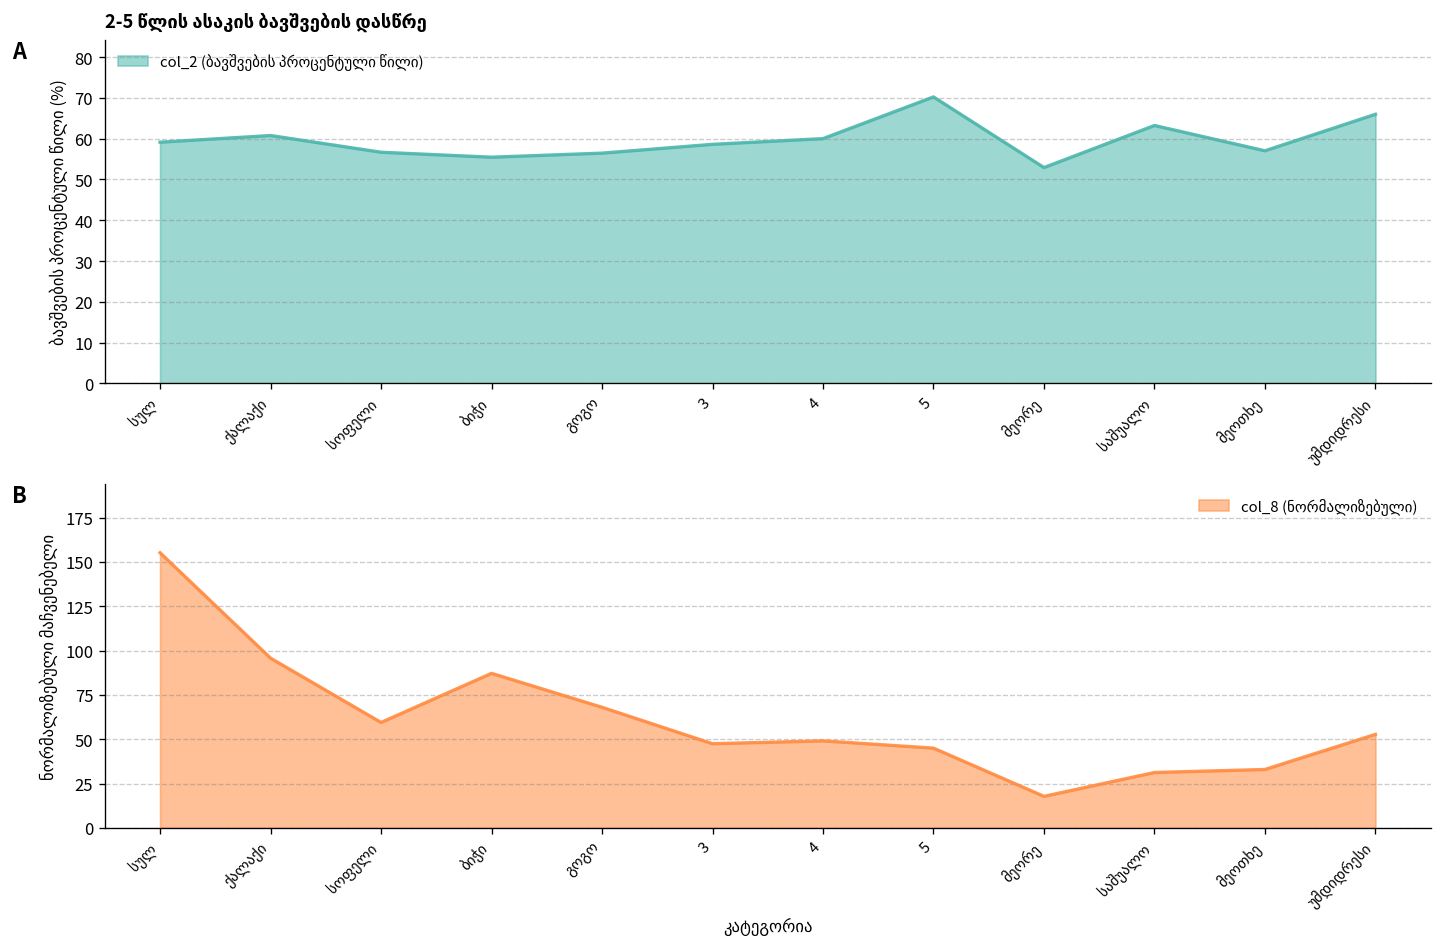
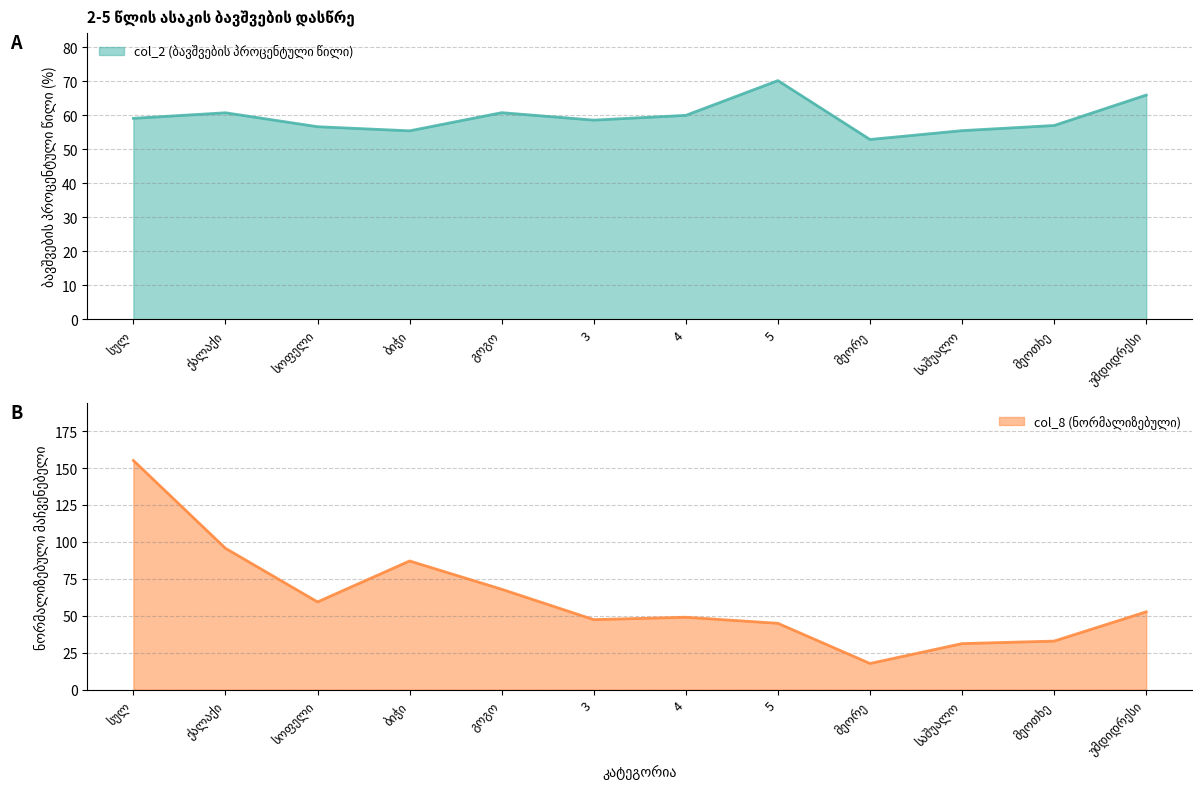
  {
    "2-5 წლის ასაკის ბავშვების დასწრე": {
      "სულ": 59,
      "ქალაქი": 61,
      "სოფელი": 57,
      "ბიჭი": 55,
-     "გოგო": 56,
+     "გოგო": 61,
      "3": 59,
      "4": 60,
      "5": 70,
      "მეორე": 53,
-     "საშუალო": 63,
+     "საშუალო": 56,
      "მეოთხე": 57,
      "უმდიდრესი": 66
    }
  }
